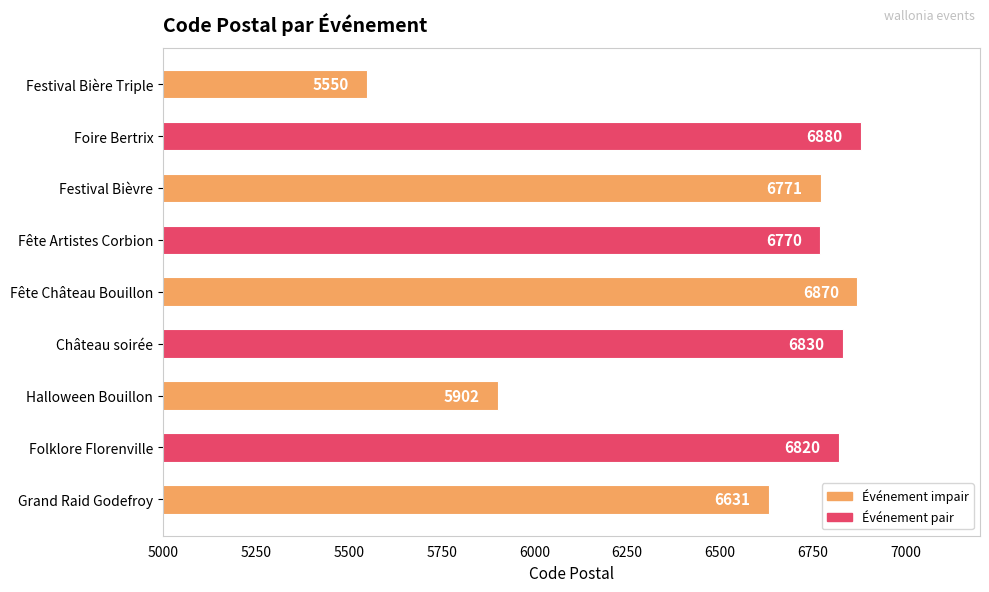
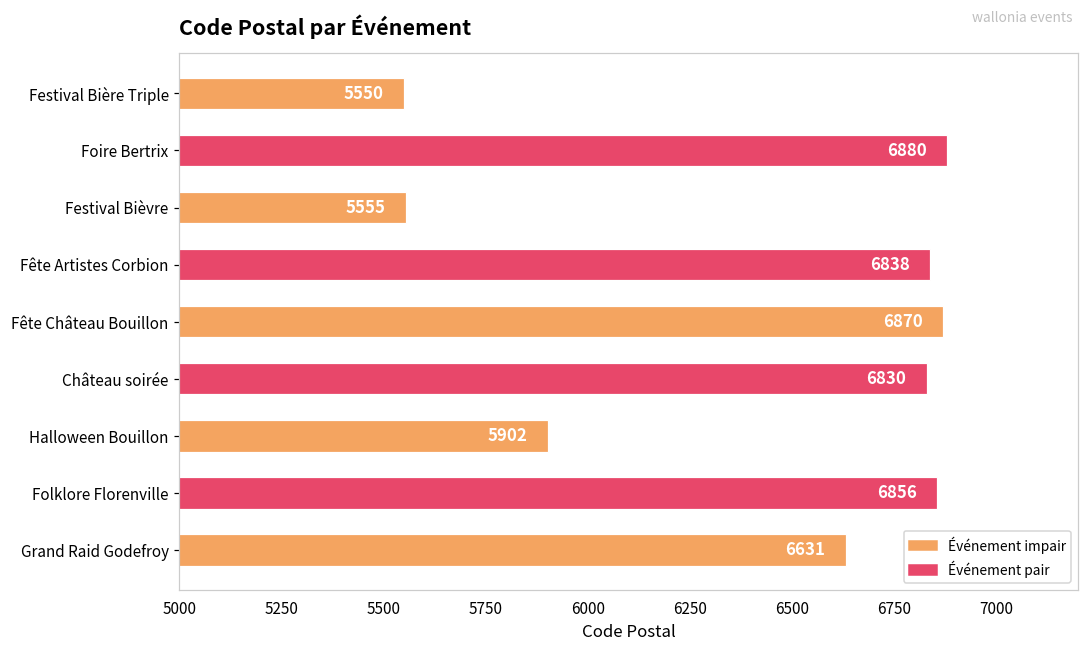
  {
    "Festival Bière Triple": 5550,
    "Foire Bertrix": 6880,
-   "Festival Bièvre": 6771,
-   "Fête Artistes Corbion": 6770,
+   "Festival Bièvre": 5555,
+   "Fête Artistes Corbion": 6838,
    "Fête Château Bouillon": 6870,
    "Château soirée": 6830,
    "Halloween Bouillon": 5902,
-   "Folklore Florenville": 6820,
+   "Folklore Florenville": 6856,
    "Grand Raid Godefroy": 6631
  }
